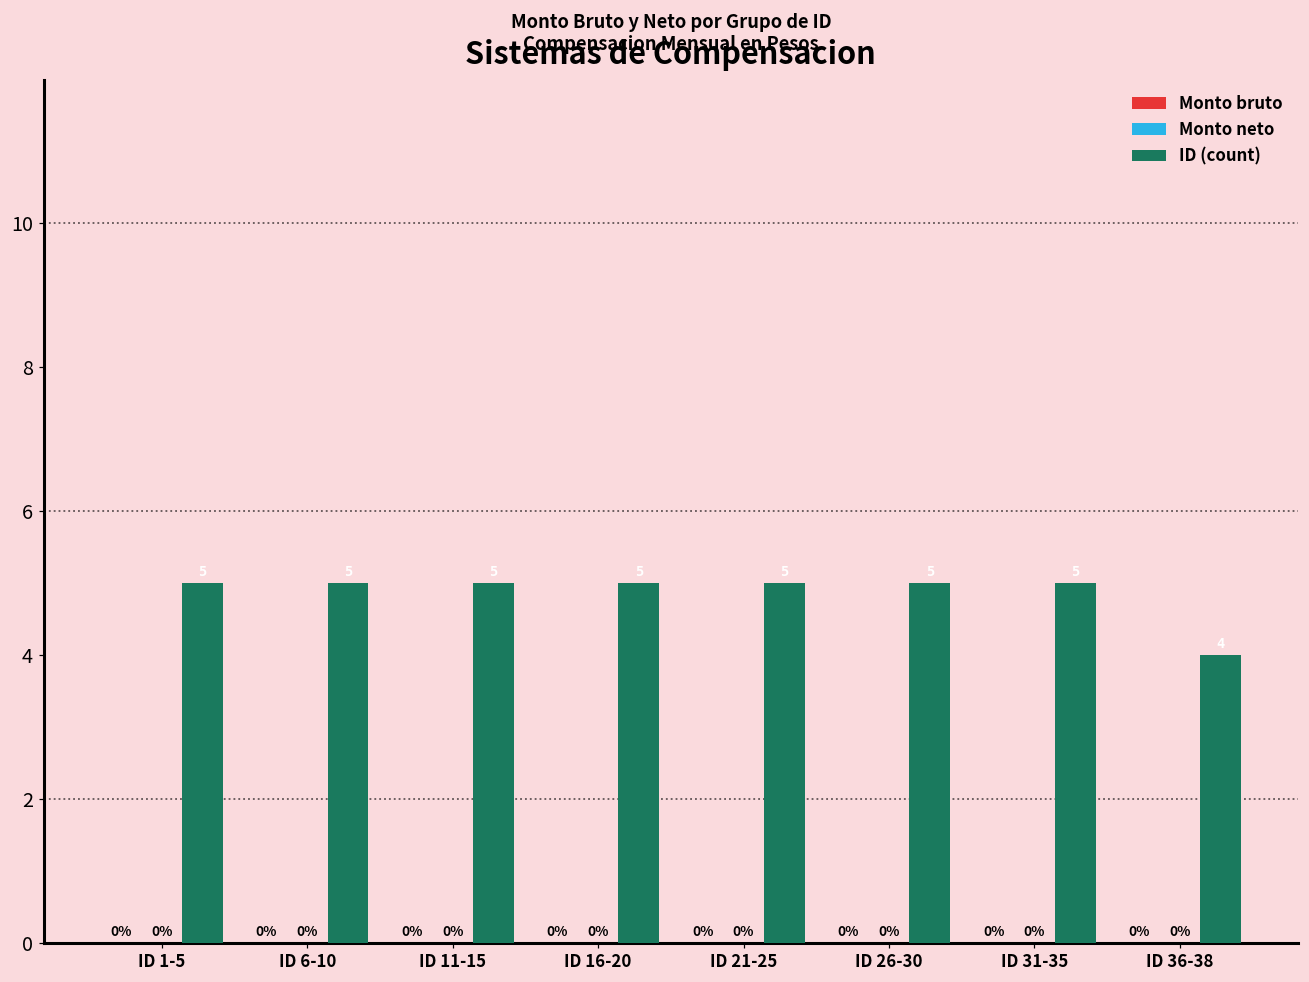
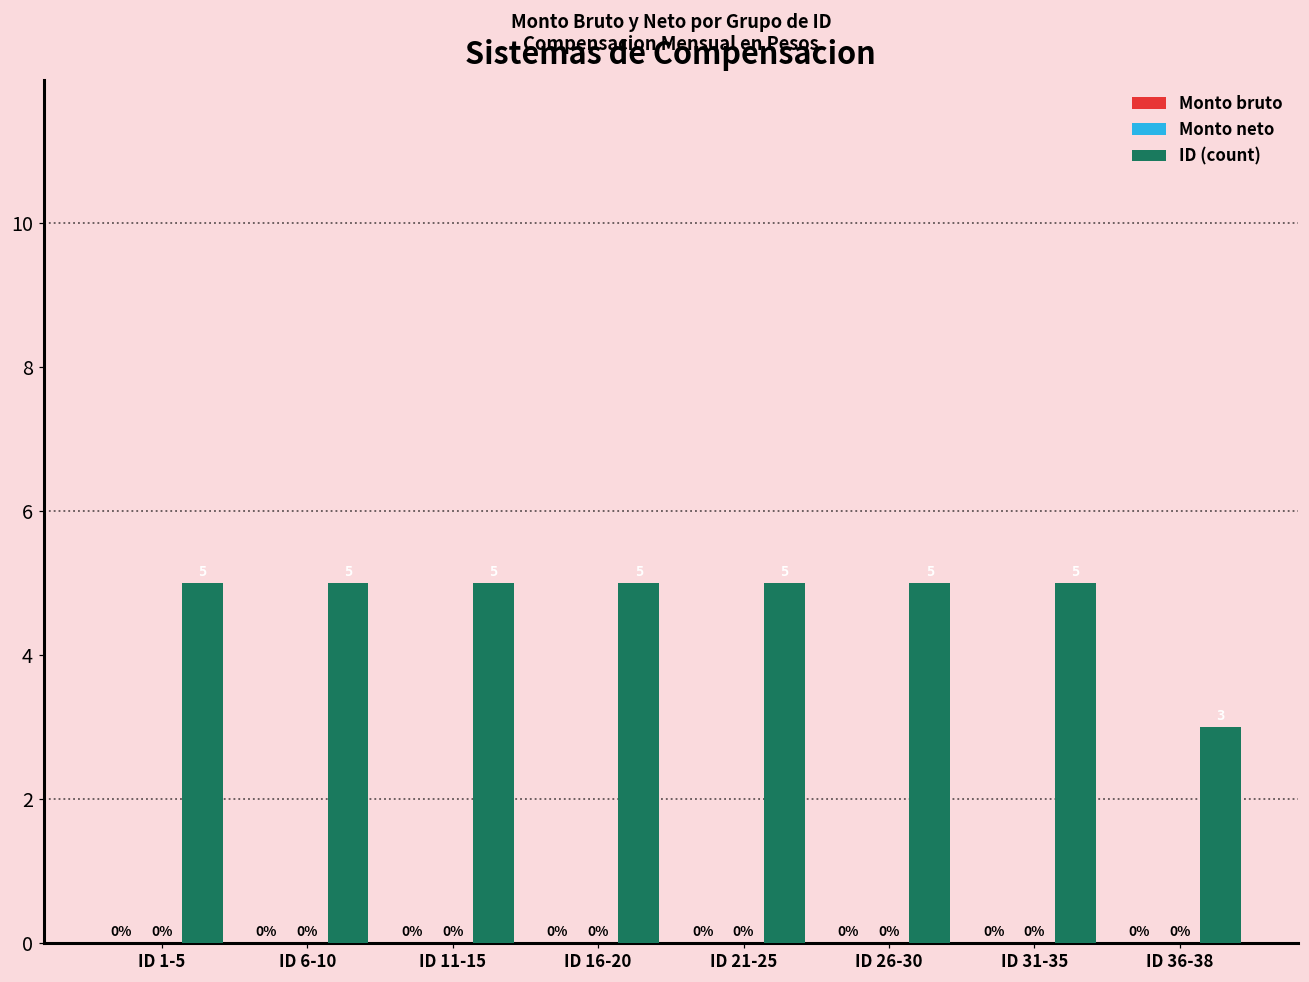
  {
    "Monto bruto": {
      "ID 1-5": "0%",
      "ID 6-10": "0%",
      "ID 11-15": "0%",
      "ID 16-20": "0%",
      "ID 21-25": "0%",
      "ID 26-30": "0%",
      "ID 31-35": "0%",
      "ID 36-38": "0%"
    },
    "Monto neto": {
      "ID 1-5": "0%",
      "ID 6-10": "0%",
      "ID 11-15": "0%",
      "ID 16-20": "0%",
      "ID 21-25": "0%",
      "ID 26-30": "0%",
      "ID 31-35": "0%",
      "ID 36-38": "0%"
    },
    "ID (count)": {
      "ID 1-5": "5",
      "ID 6-10": "5",
      "ID 11-15": "5",
      "ID 16-20": "5",
      "ID 21-25": "5",
      "ID 26-30": "5",
      "ID 31-35": "5",
-     "ID 36-38": "4"
+     "ID 36-38": "3"
    }
  }
